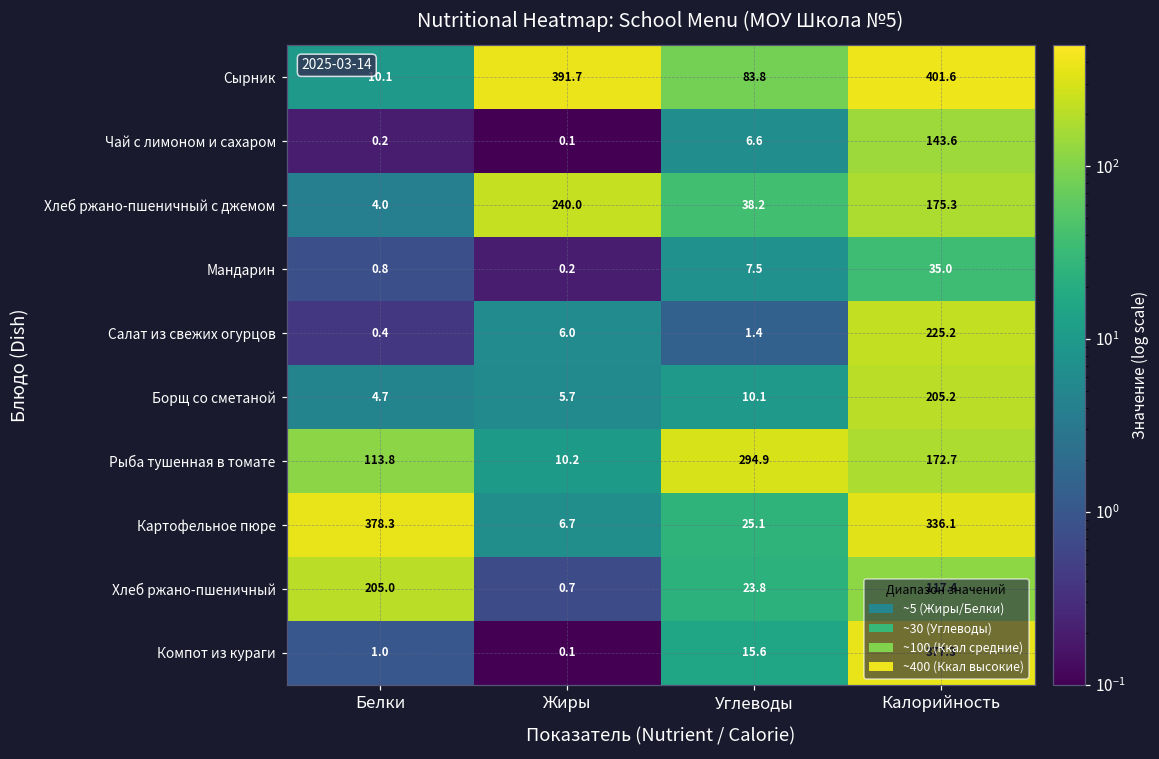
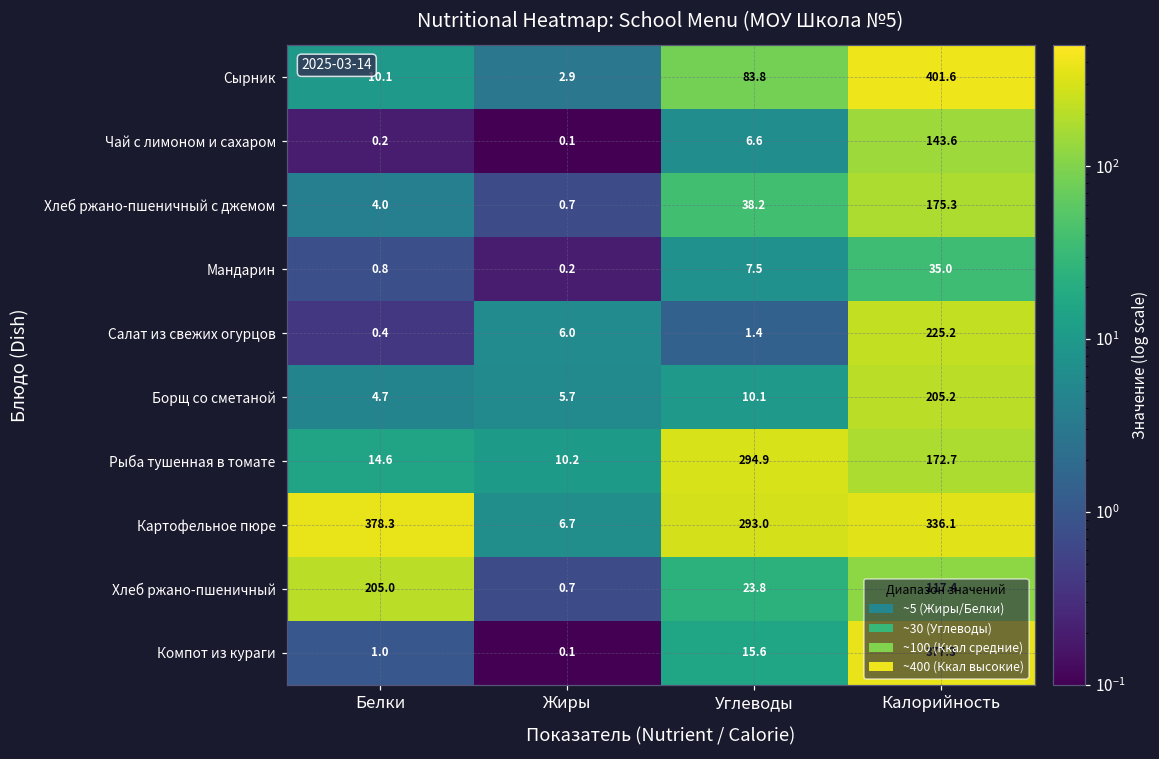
  {
    "Сырник": {
-     "Жиры": 391.7,
+     "Жиры": 2.9,
      "Углеводы": 83.8,
      "Калорийность": 401.6
    },
    "Чай с лимоном и сахаром": {
      "Белки": 0.2,
      "Жиры": 0.1,
      "Углеводы": 6.6,
      "Калорийность": 143.6
    },
    "Хлеб ржано-пшеничный с джемом": {
      "Белки": 4.0,
-     "Жиры": 240.0,
+     "Жиры": 0.7,
      "Углеводы": 38.2,
      "Калорийность": 175.3
    },
    "Мандарин": {
      "Белки": 0.8,
      "Жиры": 0.2,
      "Углеводы": 7.5,
      "Калорийность": 35.0
    },
    "Салат из свежих огурцов": {
      "Белки": 0.4,
      "Жиры": 6.0,
      "Углеводы": 1.4,
      "Калорийность": 225.2
    },
    "Борщ со сметаной": {
      "Белки": 4.7,
      "Жиры": 5.7,
      "Углеводы": 10.1,
      "Калорийность": 205.2
    },
    "Рыба тушенная в томате": {
-     "Белки": 113.8,
+     "Белки": 14.6,
      "Жиры": 10.2,
      "Углеводы": 294.9,
      "Калорийность": 172.7
    },
    "Картофельное пюре": {
      "Белки": 378.3,
      "Жиры": 6.7,
-     "Углеводы": 25.1,
+     "Углеводы": 293.0,
      "Калорийность": 336.1
    },
    "Хлеб ржано-пшеничный": {
      "Белки": 205.0,
      "Жиры": 0.7,
      "Углеводы": 23.8
    },
    "Компот из кураги": {
      "Белки": 1.0,
      "Жиры": 0.1,
      "Углеводы": 15.6
    }
  }
